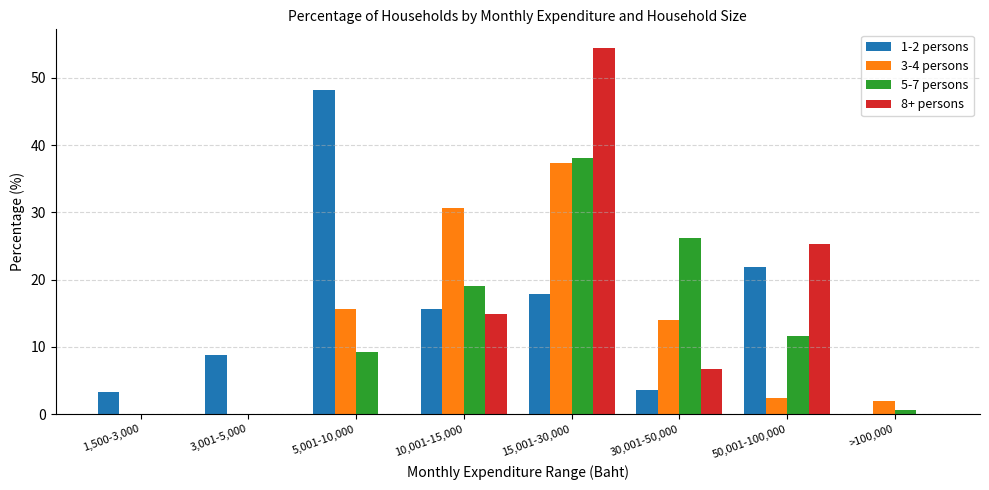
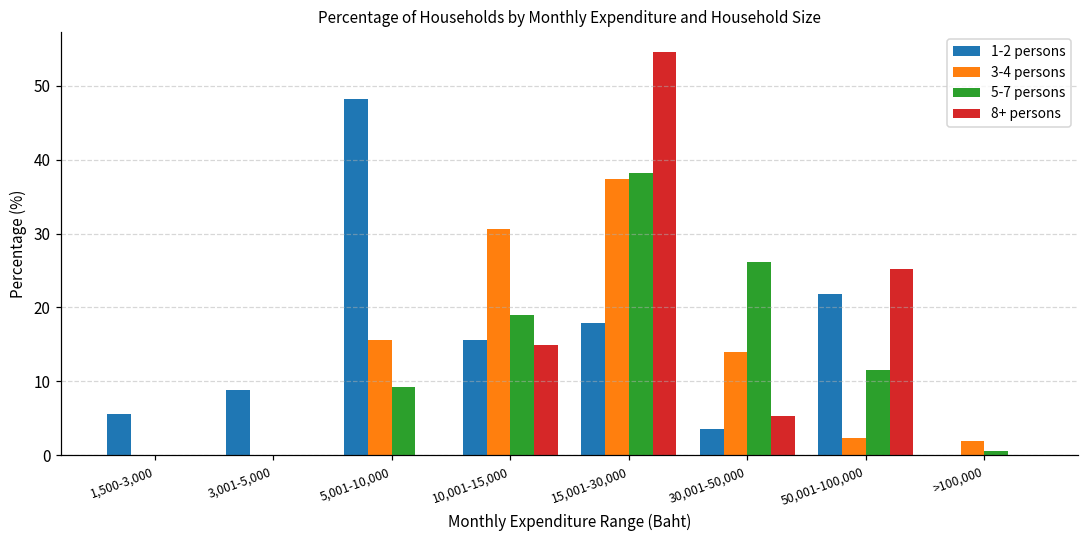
  {
    "1-2 persons": {
-     "1,500-3,000": 3,
+     "1,500-3,000": 6,
      "3,001-5,000": 9,
      "5,001-10,000": 48,
      "10,001-15,000": 16,
      "15,001-30,000": 18,
      "30,001-50,000": 4,
      "50,001-100,000": 22,
      ">100,000": 0
    },
    "3-4 persons": {
      "1,500-3,000": 0,
      "3,001-5,000": 0,
      "5,001-10,000": 16,
      "10,001-15,000": 31,
      "15,001-30,000": 37,
      "30,001-50,000": 14,
      "50,001-100,000": 2,
      ">100,000": 2
    },
    "5-7 persons": {
      "1,500-3,000": 0,
      "3,001-5,000": 0,
      "5,001-10,000": 9,
      "10,001-15,000": 19,
      "15,001-30,000": 38,
      "30,001-50,000": 26,
      "50,001-100,000": 12,
      ">100,000": 1
    },
    "8+ persons": {
      "1,500-3,000": 0,
      "3,001-5,000": 0,
      "5,001-10,000": 0,
      "10,001-15,000": 15,
      "15,001-30,000": 54,
-     "30,001-50,000": 7,
+     "30,001-50,000": 5,
      "50,001-100,000": 25,
      ">100,000": 0
    }
  }
